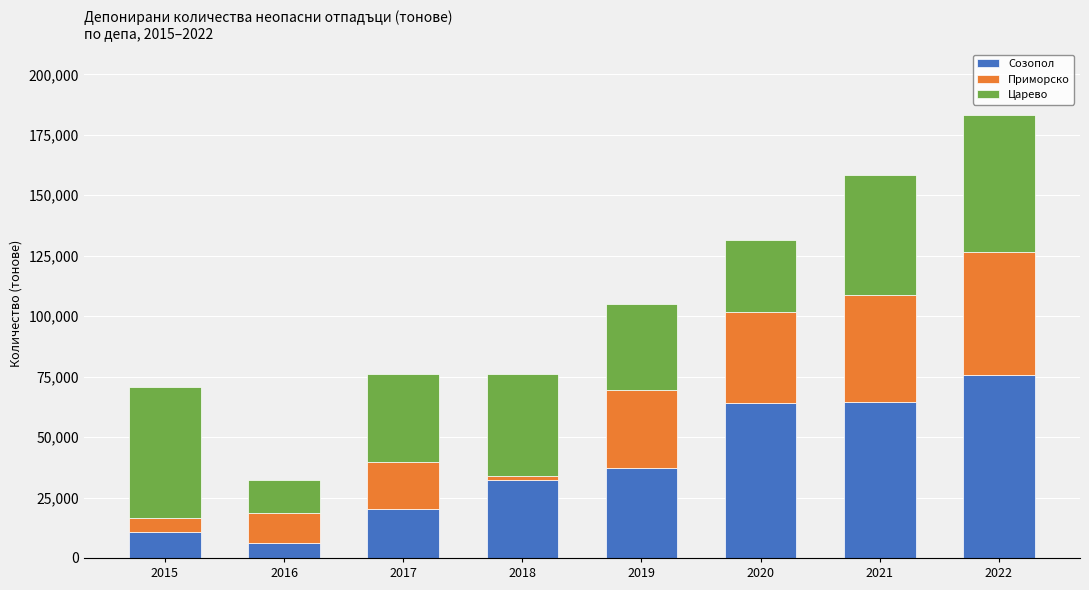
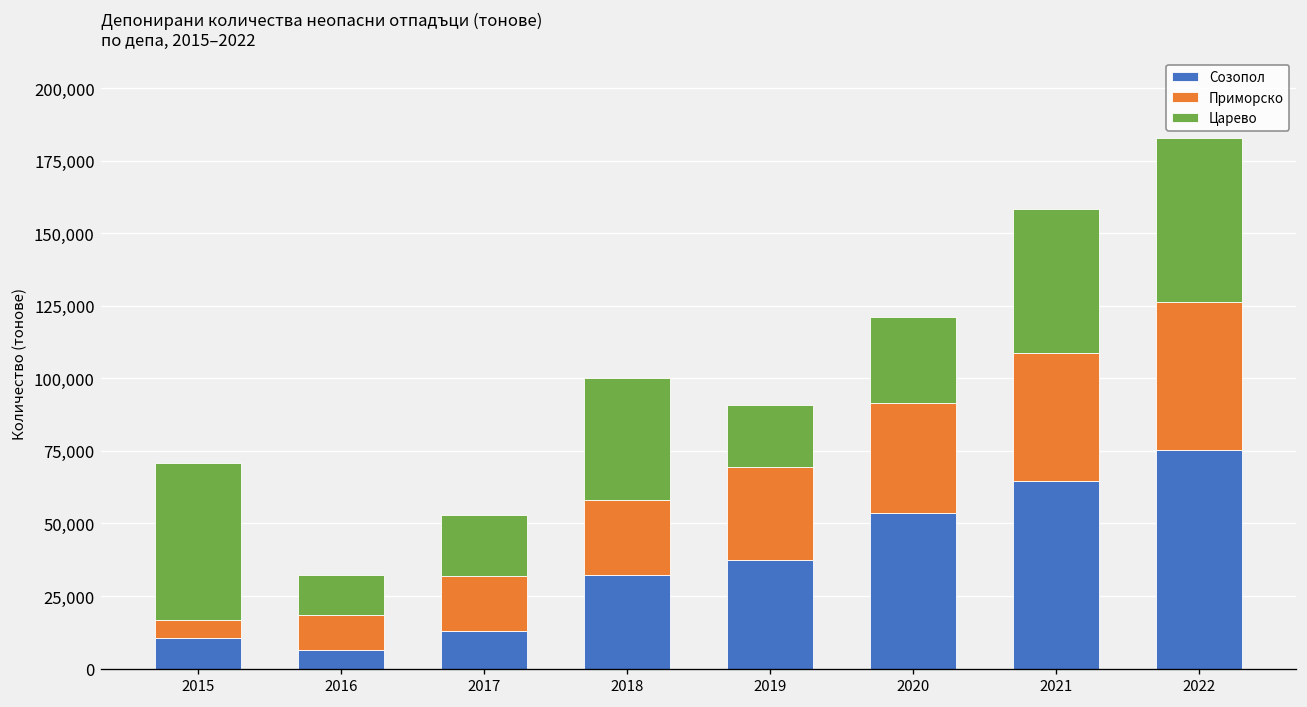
  {
    "Созопол": {
      "2015": "11,000",
      "2016": "6,000",
-     "2017": "20,000",
+     "2017": "13,000",
      "2018": "32,000",
      "2019": "37,000",
-     "2020": "64,000",
+     "2020": "54,000",
      "2021": "65,000",
      "2022": "75,000"
    },
    "Приморско": {
      "2015": "6,000",
      "2016": "12,000",
      "2017": "19,000",
-     "2018": "2,000",
+     "2018": "26,000",
      "2019": "32,000",
      "2020": "38,000",
      "2021": "44,000",
      "2022": "51,000"
    },
    "Царево": {
      "2015": "54,000",
      "2016": "14,000",
-     "2017": "37,000",
+     "2017": "21,000",
      "2018": "42,000",
-     "2019": "35,000",
+     "2019": "21,000",
      "2020": "30,000",
      "2021": "49,000",
      "2022": "57,000"
    }
  }
